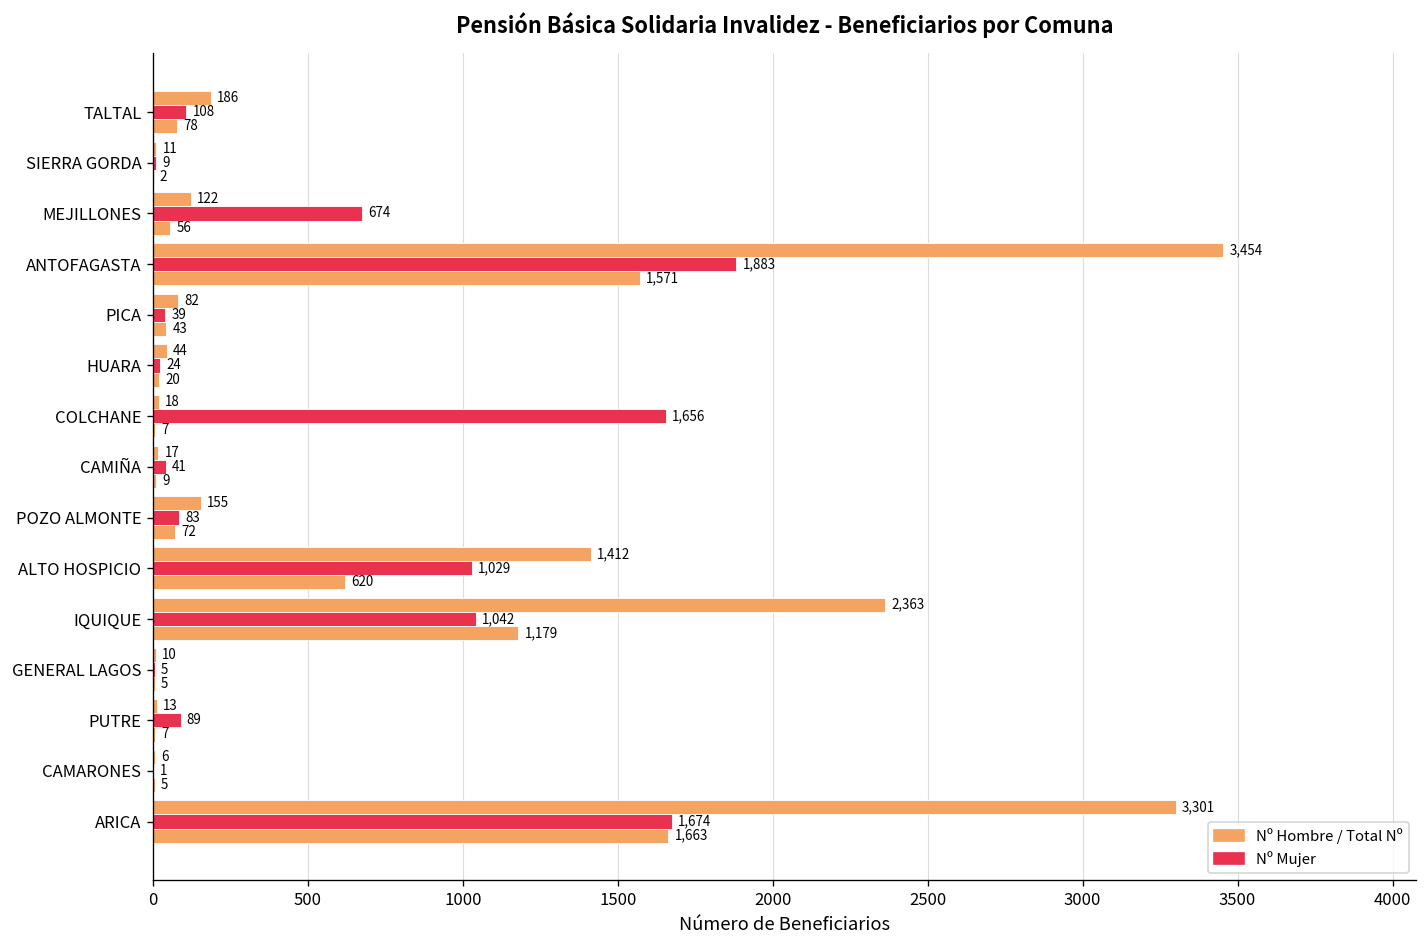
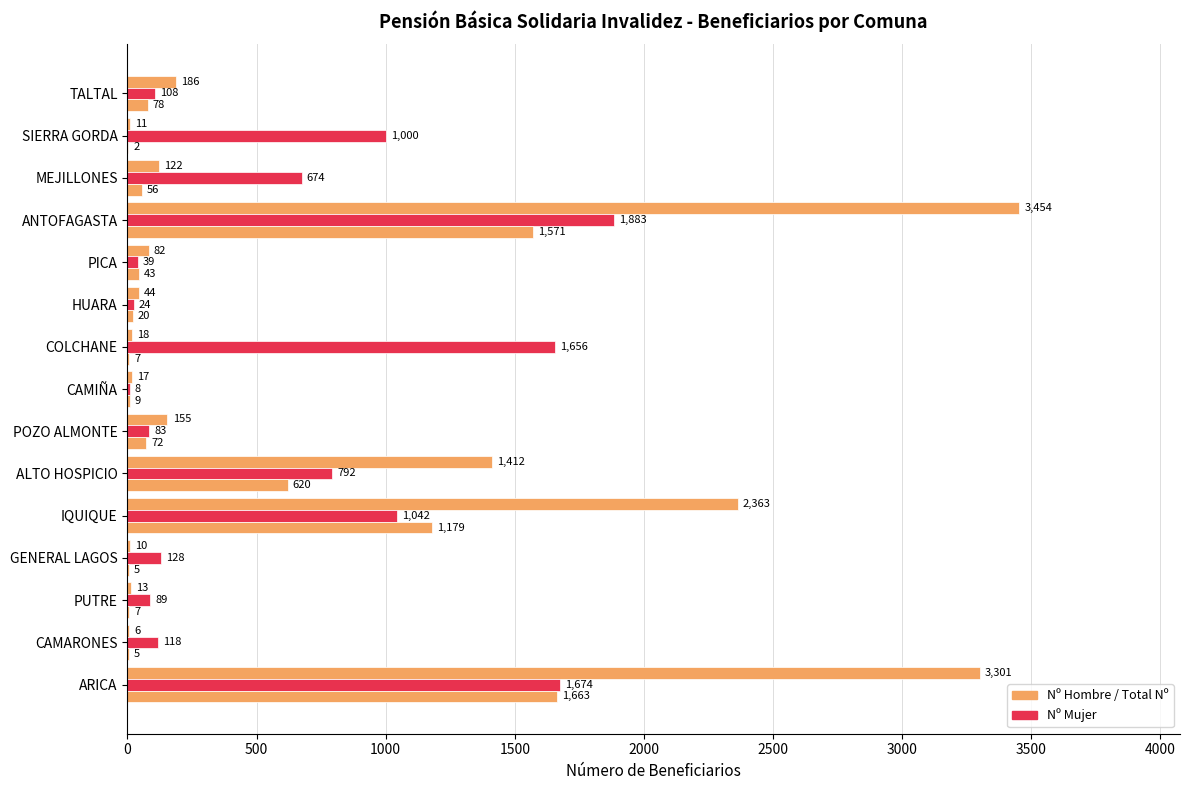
  {
    "Nº Mujer": {
      "TALTAL": "108",
-     "SIERRA GORDA": "9",
+     "SIERRA GORDA": "1,000",
      "MEJILLONES": "674",
      "ANTOFAGASTA": "1,883",
      "PICA": "39",
      "HUARA": "24",
      "COLCHANE": "1,656",
-     "CAMIÑA": "41",
+     "CAMIÑA": "8",
      "POZO ALMONTE": "83",
-     "ALTO HOSPICIO": "1,029",
+     "ALTO HOSPICIO": "792",
      "IQUIQUE": "1,042",
-     "GENERAL LAGOS": "5",
+     "GENERAL LAGOS": "128",
      "PUTRE": "89",
-     "CAMARONES": "1",
+     "CAMARONES": "118",
      "ARICA": "1,674"
    }
  }
